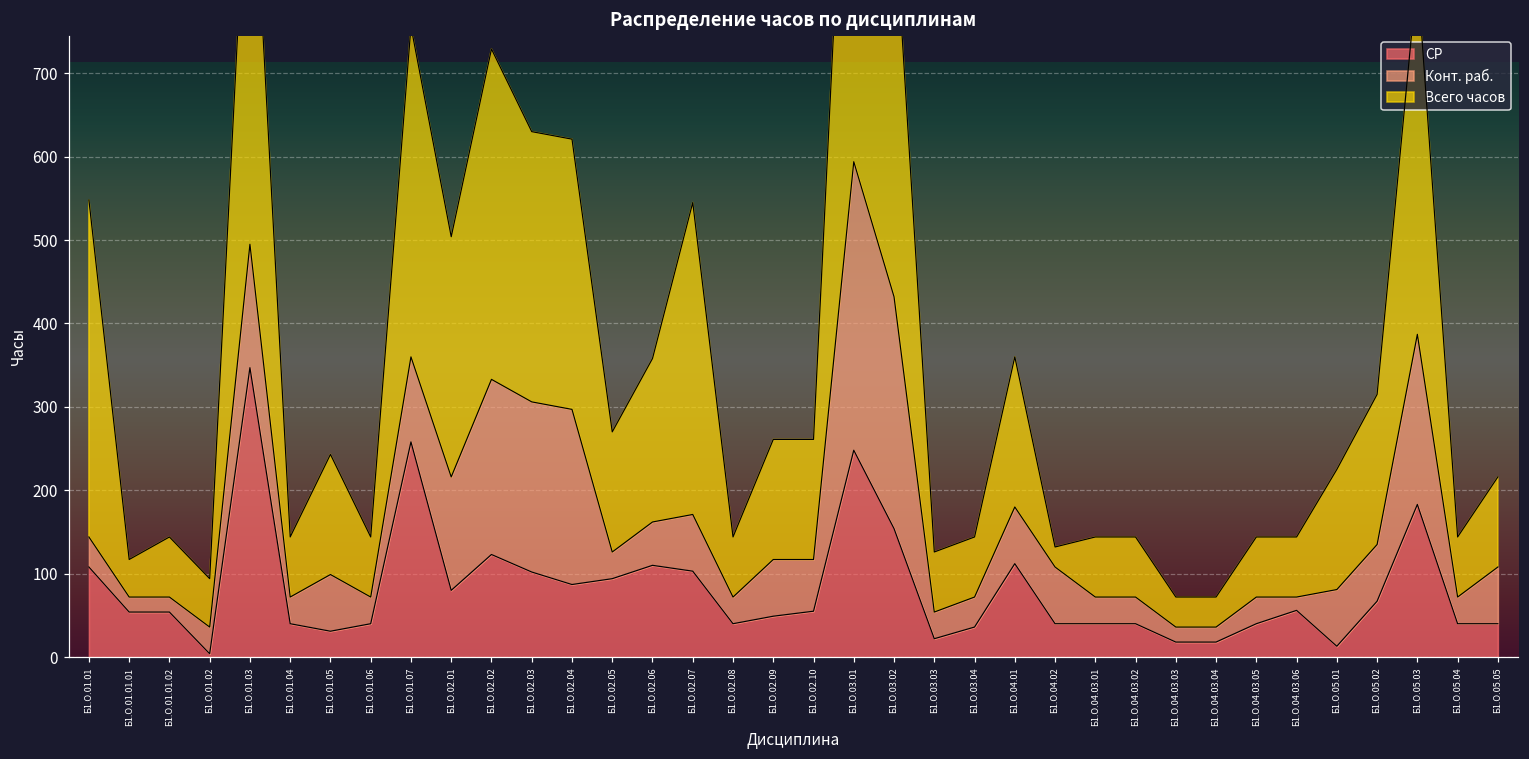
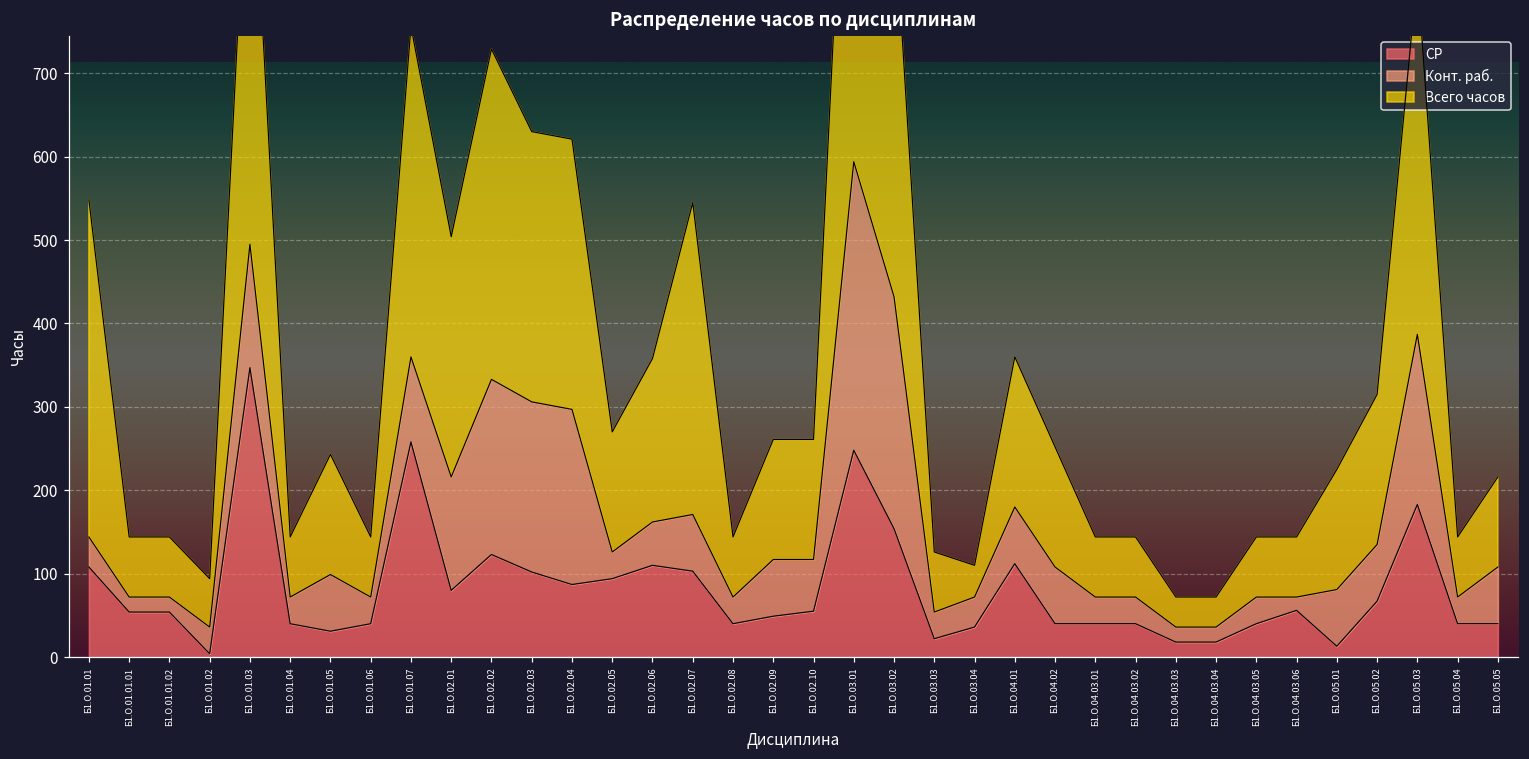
  {
    "Всего часов": {
      "Б1.О.01.01": 400,
-     "Б1.О.01.01.01": 50,
+     "Б1.О.01.01.01": 70,
      "Б1.О.01.01.02": 70,
      "Б1.О.01.02": 60,
      "Б1.О.01.04": 70,
      "Б1.О.01.05": 140,
      "Б1.О.01.06": 70,
      "Б1.О.02.01": 290,
      "Б1.О.02.02": 400,
      "Б1.О.02.03": 320,
      "Б1.О.02.04": 320,
      "Б1.О.02.05": 140,
      "Б1.О.02.06": 200,
      "Б1.О.02.07": 370,
      "Б1.О.02.08": 70,
      "Б1.О.02.09": 140,
      "Б1.О.02.10": 140,
      "Б1.О.03.03": 70,
-     "Б1.О.03.04": 70,
+     "Б1.О.03.04": 40,
      "Б1.О.04.01": 180,
-     "Б1.О.04.02": 20,
+     "Б1.О.04.02": 140,
      "Б1.О.04.03.01": 70,
      "Б1.О.04.03.02": 70,
      "Б1.О.04.03.03": 40,
      "Б1.О.04.03.04": 40,
      "Б1.О.04.03.05": 70,
      "Б1.О.04.03.06": 70,
      "Б1.О.05.01": 140,
      "Б1.О.05.02": 180,
      "Б1.О.05.04": 70,
      "Б1.О.05.05": 110
    }
  }
